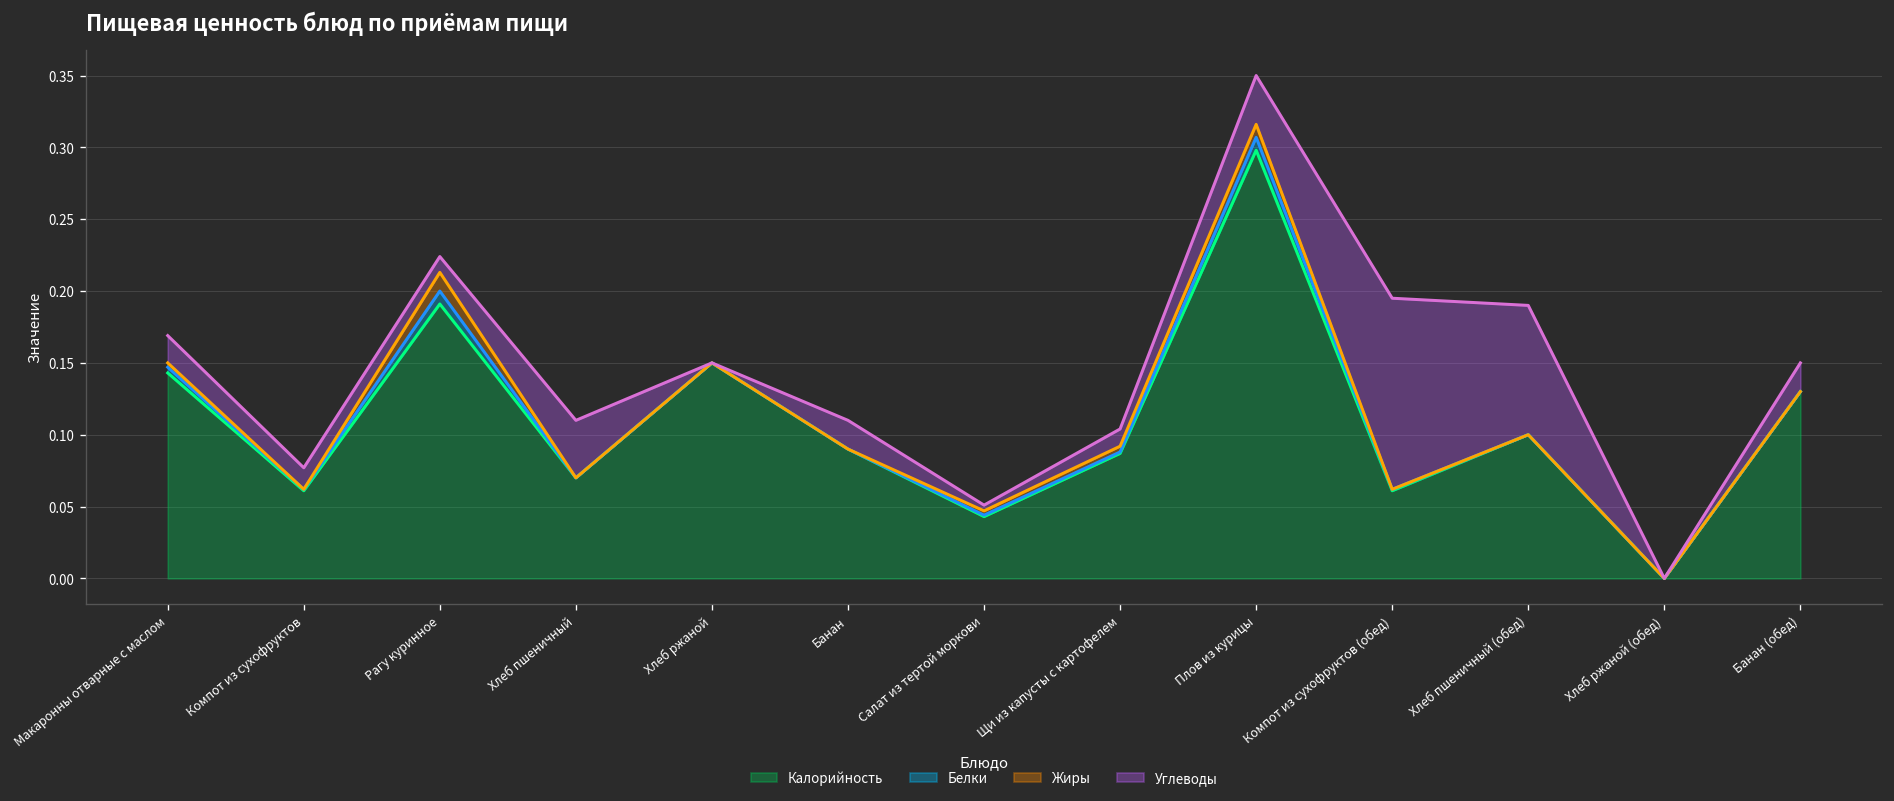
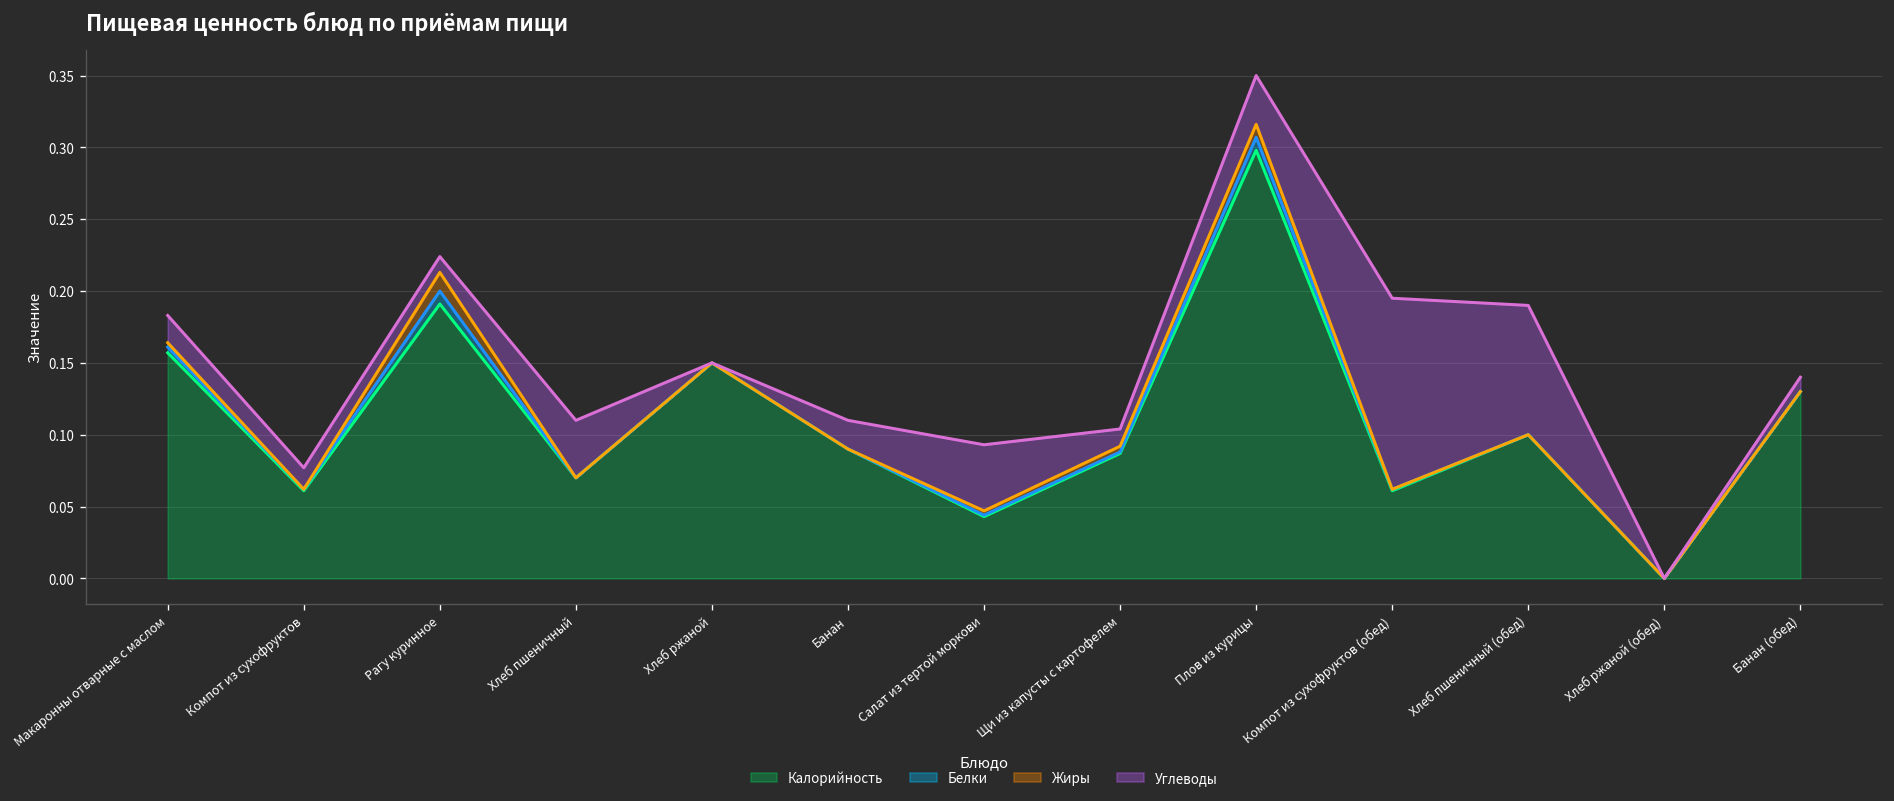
  {
    "Калорийность": {
-     "Макаронны отварные с маслом": 0.143,
+     "Макаронны отварные с маслом": 0.157,
      "Рагу куринное": 0.191,
      "Плов из курицы": 0.298
    },
    "Белки": {
      "Макаронны отварные с маслом": 0.004,
      "Рагу куринное": 0.009,
      "Плов из курицы": 0.009
    },
    "Жиры": {
      "Макаронны отварные с маслом": 0.003,
      "Рагу куринное": 0.013,
      "Салат из тертой моркови": 0.003,
      "Щи из капусты с картофелем": 0.004,
      "Плов из курицы": 0.009
    },
    "Углеводы": {
      "Макаронны отварные с маслом": 0.019,
      "Компот из сухофруктов": 0.015,
      "Рагу куринное": 0.011,
      "Хлеб пшеничный": 0.040,
      "Банан": 0.020,
-     "Салат из тертой моркови": 0.004,
+     "Салат из тертой моркови": 0.046,
      "Щи из капусты с картофелем": 0.012,
      "Плов из курицы": 0.034,
      "Компот из сухофруктов (обед)": 0.133,
      "Хлеб пшеничный (обед)": 0.090,
-     "Банан (обед)": 0.02
+     "Банан (обед)": 0.01
    }
  }
